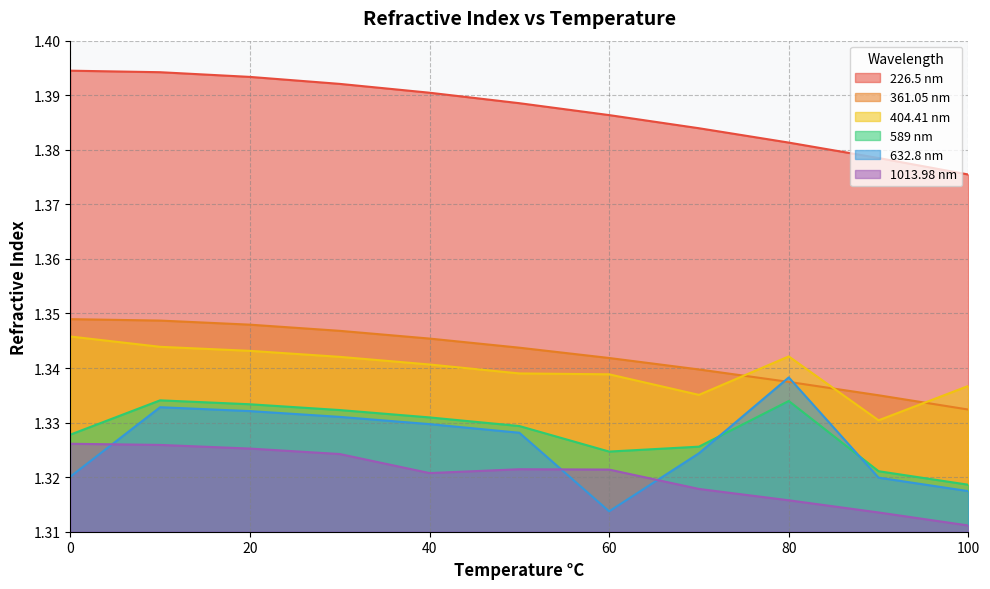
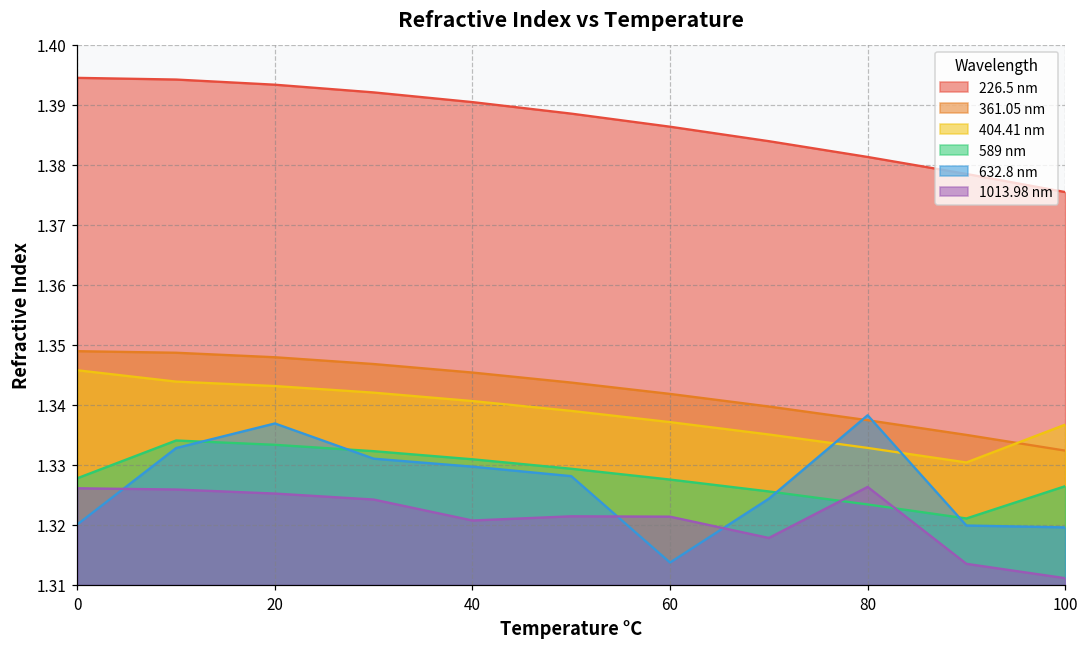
  {
    "404.41 nm": {
      "0": 1.346,
      "20": 1.343,
      "40": 1.341,
-     "60": 1.339,
-     "80": 1.342,
+     "60": 1.337,
+     "80": 1.333,
      "100": 1.337
    },
    "589 nm": {
      "0": 1.328,
      "20": 1.333,
      "40": 1.331,
-     "60": 1.325,
-     "80": 1.334,
-     "100": 1.319
+     "60": 1.328,
+     "80": 1.323,
+     "100": 1.326
    },
    "632.8 nm": {
      "0": 1.320,
-     "20": 1.332,
+     "20": 1.337,
      "40": 1.330,
      "60": 1.314,
      "80": 1.338,
-     "100": 1.317
+     "100": 1.320
    },
    "1013.98 nm": {
      "0": 1.326,
      "20": 1.325,
      "40": 1.321,
      "60": 1.321,
-     "80": 1.316,
+     "80": 1.326,
      "100": 1.311
    }
  }
